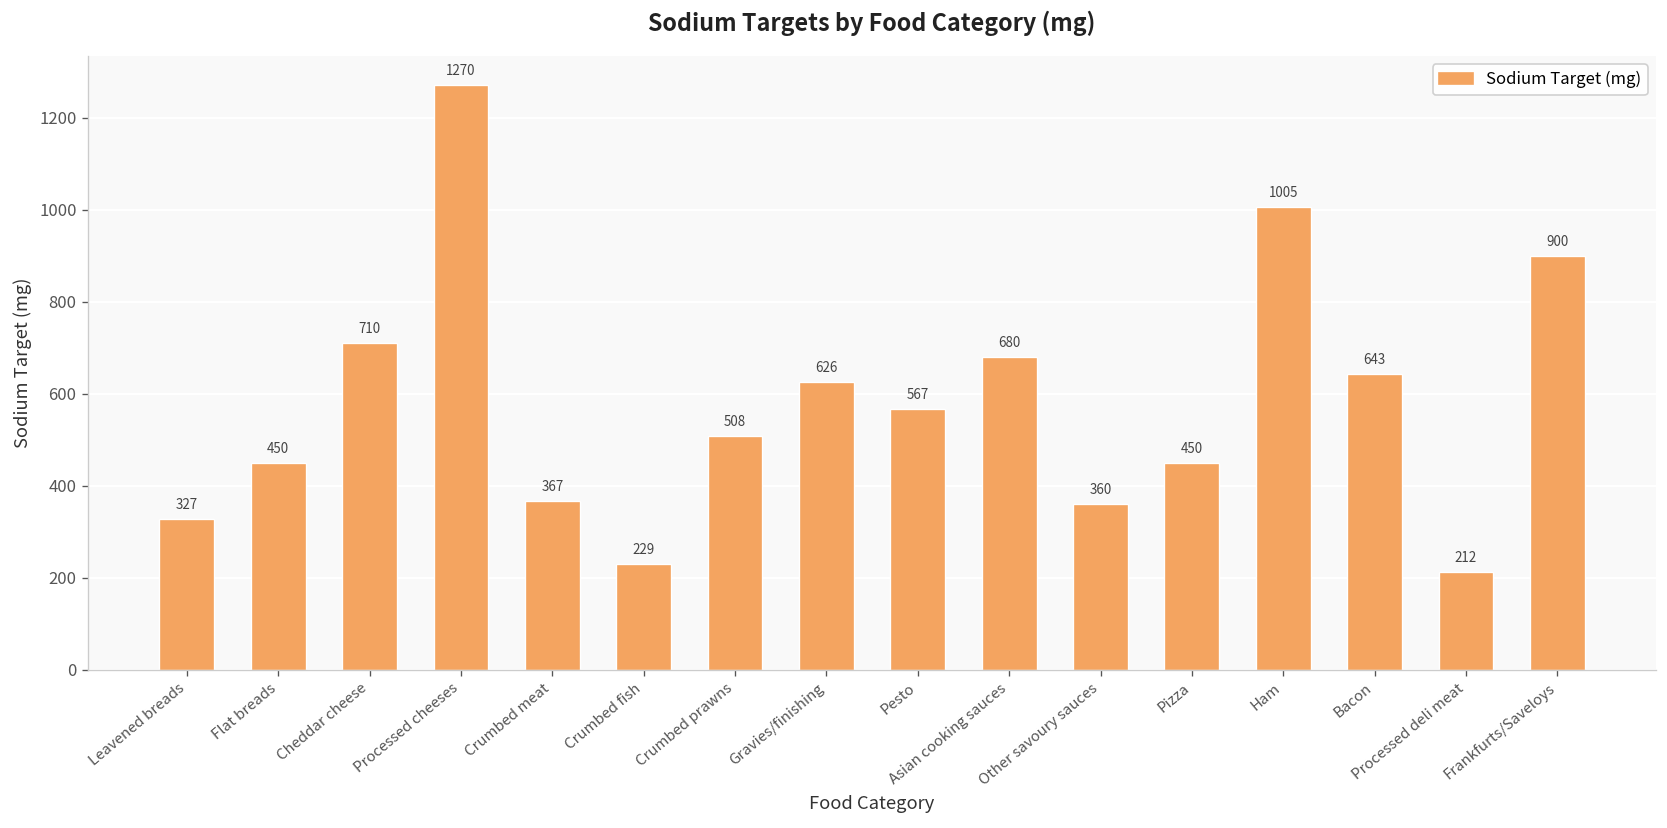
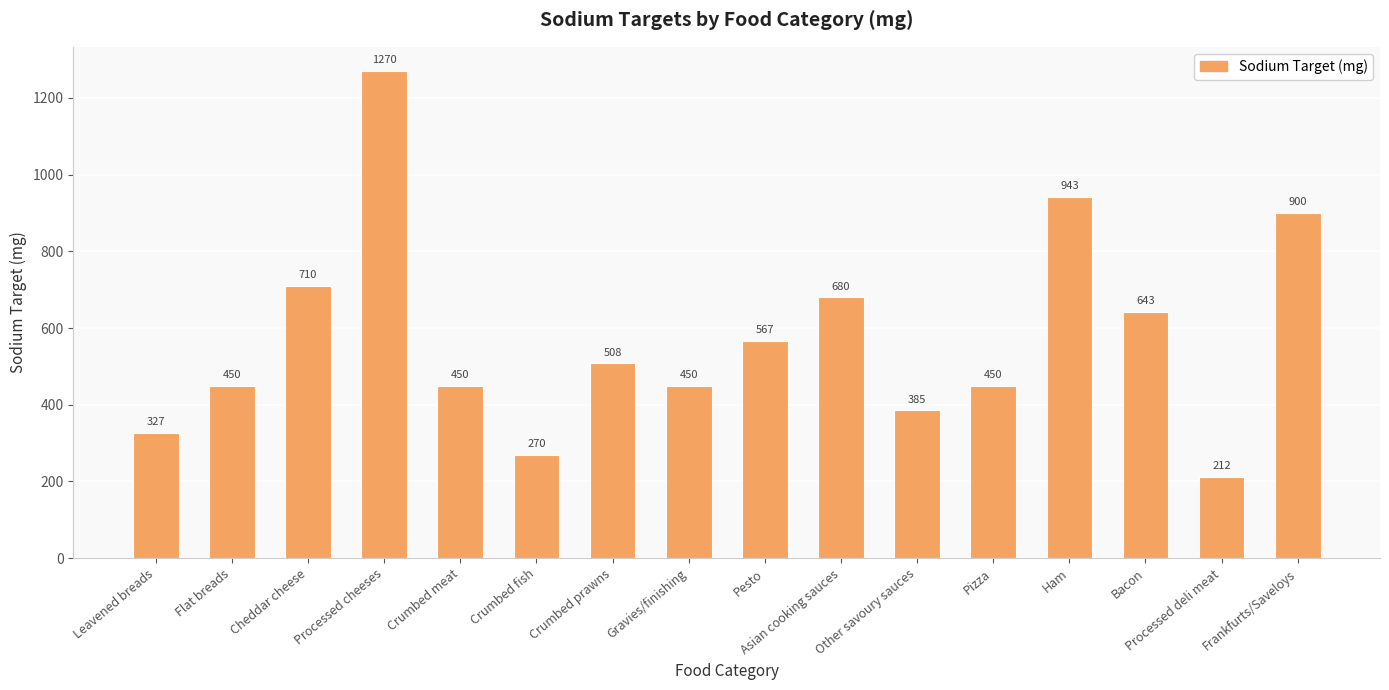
  {
    "Leavened breads": 327,
    "Flat breads": 450,
    "Cheddar cheese": 710,
    "Processed cheeses": 1270,
-   "Crumbed meat": 367,
-   "Crumbed fish": 229,
+   "Crumbed meat": 450,
+   "Crumbed fish": 270,
    "Crumbed prawns": 508,
-   "Gravies/finishing": 626,
+   "Gravies/finishing": 450,
    "Pesto": 567,
    "Asian cooking sauces": 680,
-   "Other savoury sauces": 360,
+   "Other savoury sauces": 385,
    "Pizza": 450,
-   "Ham": 1005,
+   "Ham": 943,
    "Bacon": 643,
    "Processed deli meat": 212,
    "Frankfurts/Saveloys": 900
  }
